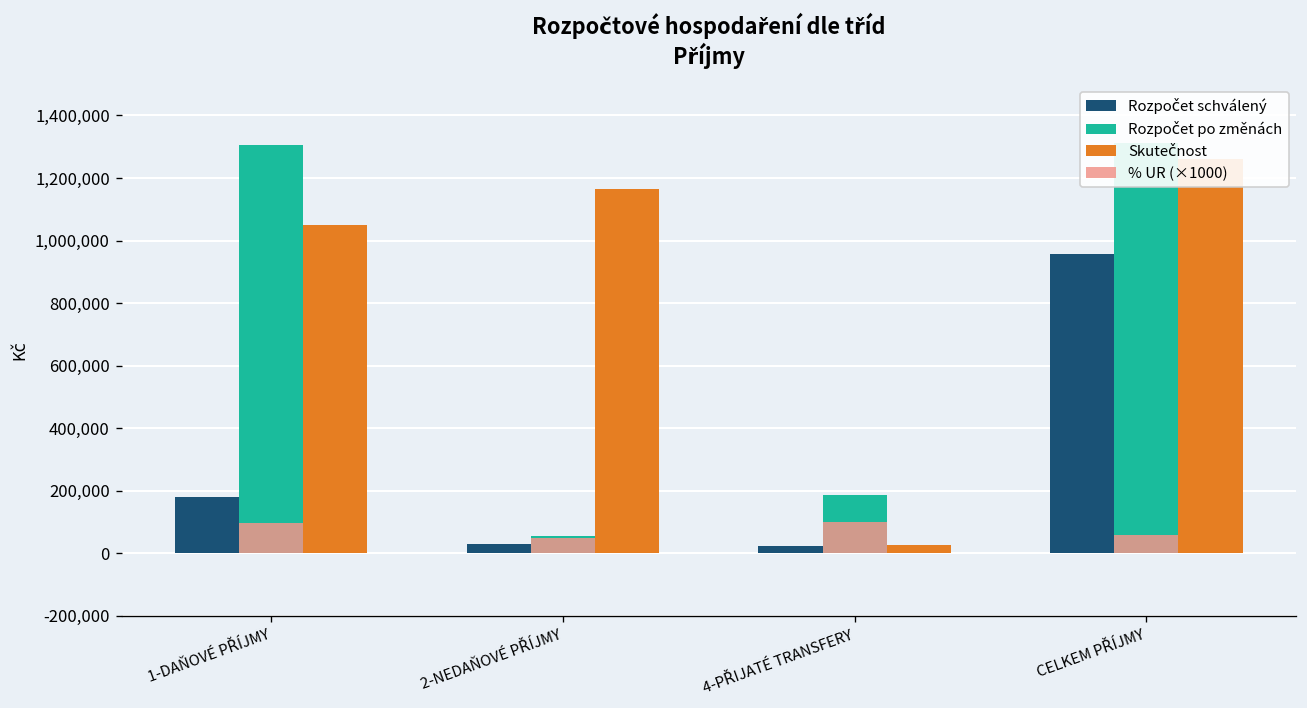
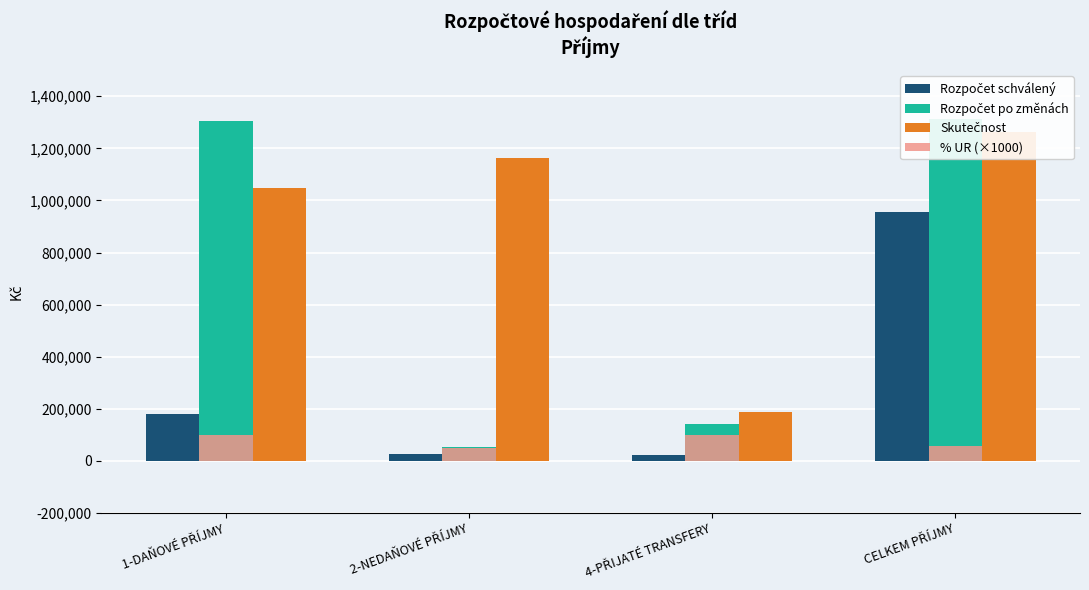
  {
    "Rozpočet schválený": {
      "1-DAŇOVÉ PŘÍJMY": "180,000",
      "2-NEDAŇOVÉ PŘÍJMY": "30,000",
      "4-PŘIJATÉ TRANSFERY": "20,000",
      "CELKEM PŘÍJMY": "960,000"
    },
    "Rozpočet po změnách": {
      "1-DAŇOVÉ PŘÍJMY": "1,310,000",
      "2-NEDAŇOVÉ PŘÍJMY": "50,000",
-     "4-PŘIJATÉ TRANSFERY": "190,000"
+     "4-PŘIJATÉ TRANSFERY": "140,000"
    },
    "Skutečnost": {
      "1-DAŇOVÉ PŘÍJMY": "1,050,000",
      "2-NEDAŇOVÉ PŘÍJMY": "1,160,000",
-     "4-PŘIJATÉ TRANSFERY": "20,000"
+     "4-PŘIJATÉ TRANSFERY": "190,000"
    },
    "% UR (×1000)": {
      "2-NEDAŇOVÉ PŘÍJMY": "50,000"
    }
  }
